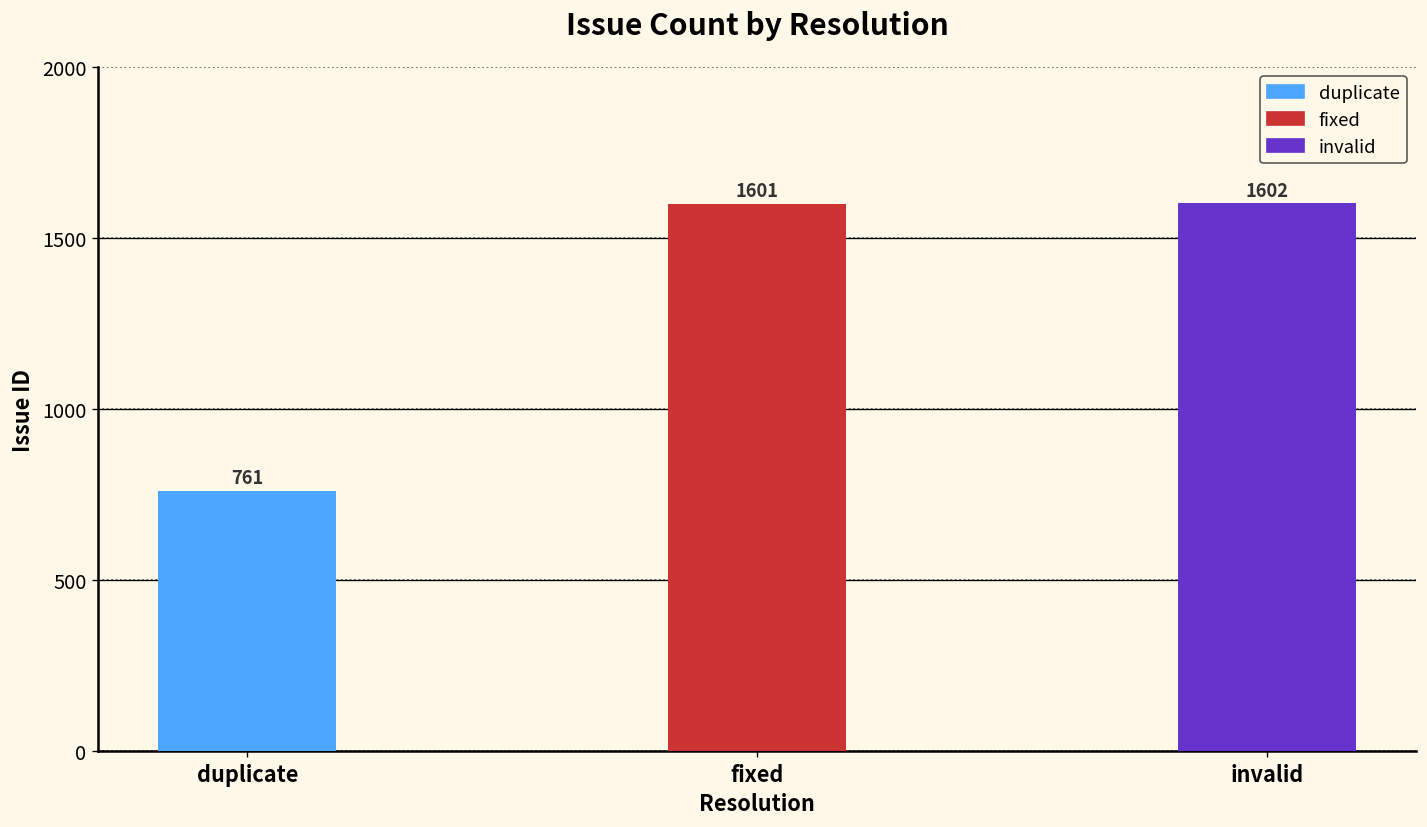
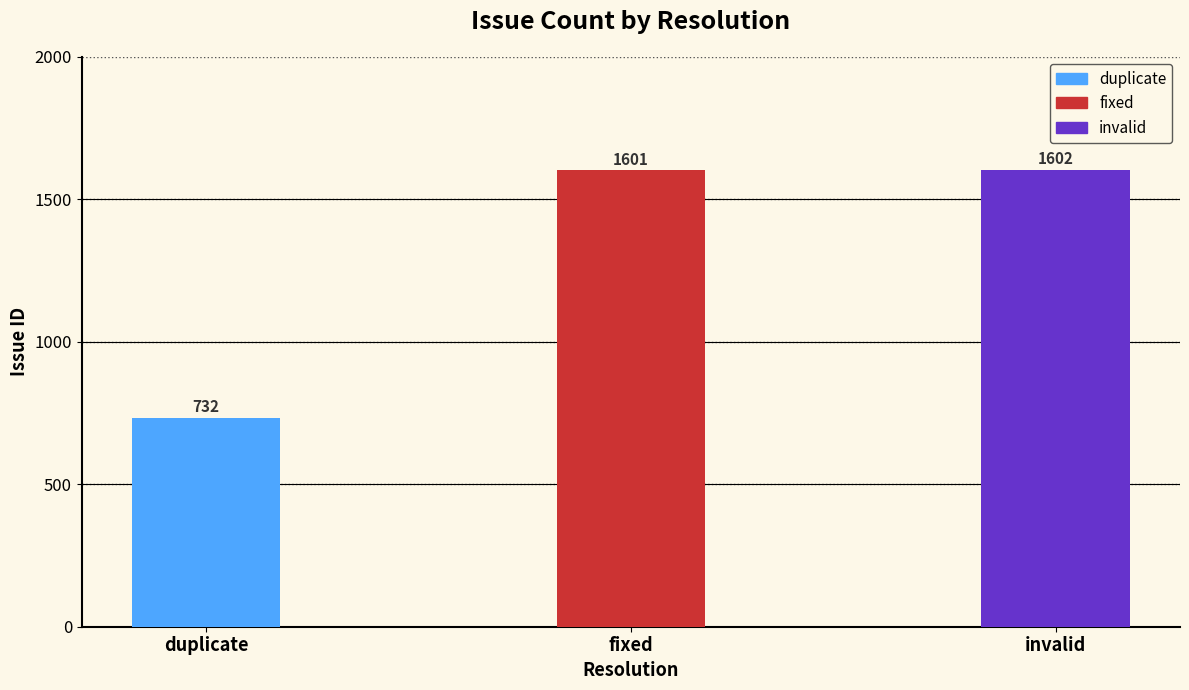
  {
-   "duplicate": 761,
+   "duplicate": 732,
    "fixed": 1601,
    "invalid": 1602
  }
